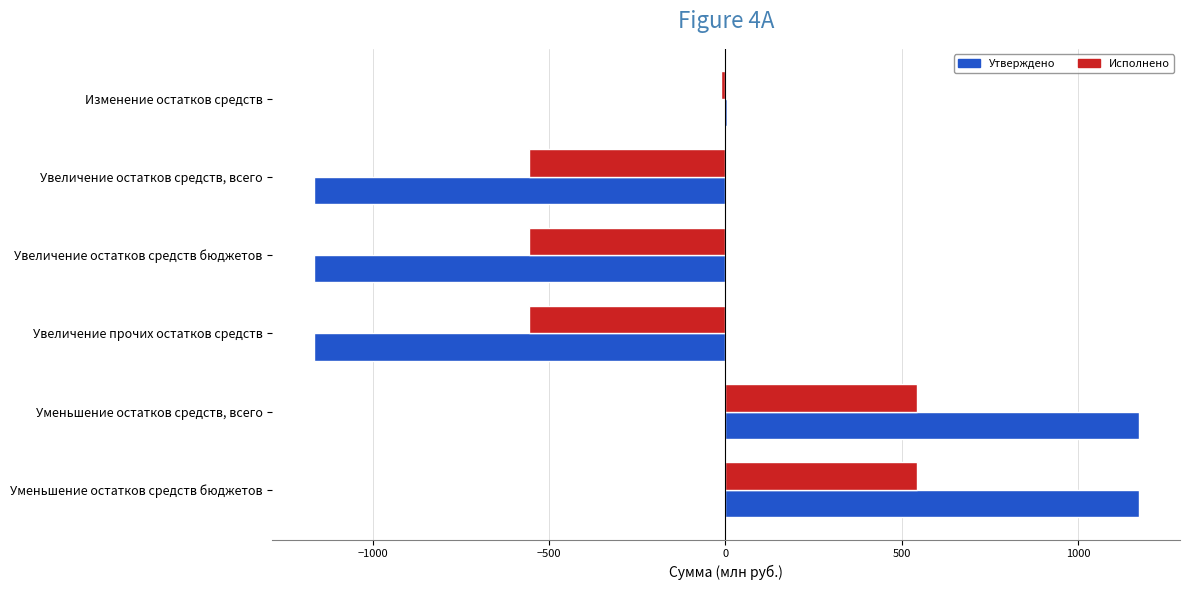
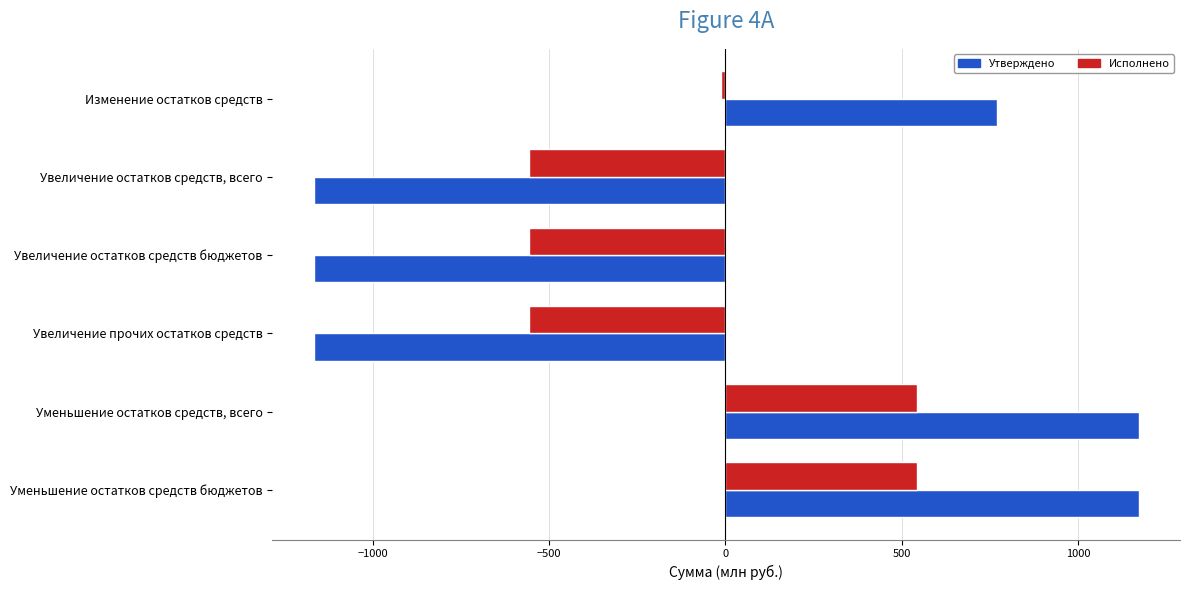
  {
    "Утверждено": {
-     "Изменение остатков средств": 0,
+     "Изменение остатков средств": 770,
      "Увеличение остатков средств, всего": -1170,
      "Увеличение остатков средств бюджетов": -1170,
      "Увеличение прочих остатков средств": -1170,
      "Уменьшение остатков средств, всего": 1170,
      "Уменьшение остатков средств бюджетов": 1170
    },
    "Исполнено": {
      "Изменение остатков средств": -10,
      "Увеличение остатков средств, всего": -560,
      "Увеличение остатков средств бюджетов": -560,
      "Увеличение прочих остатков средств": -560,
      "Уменьшение остатков средств, всего": 540,
      "Уменьшение остатков средств бюджетов": 540
    }
  }
